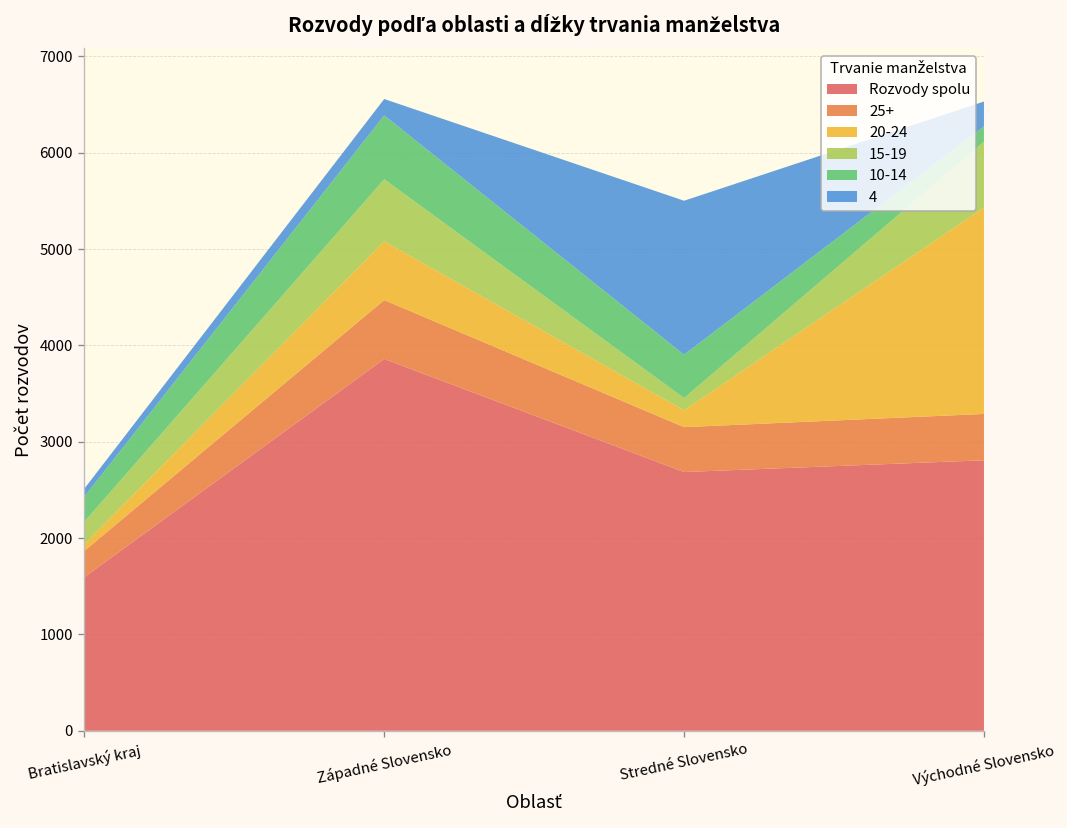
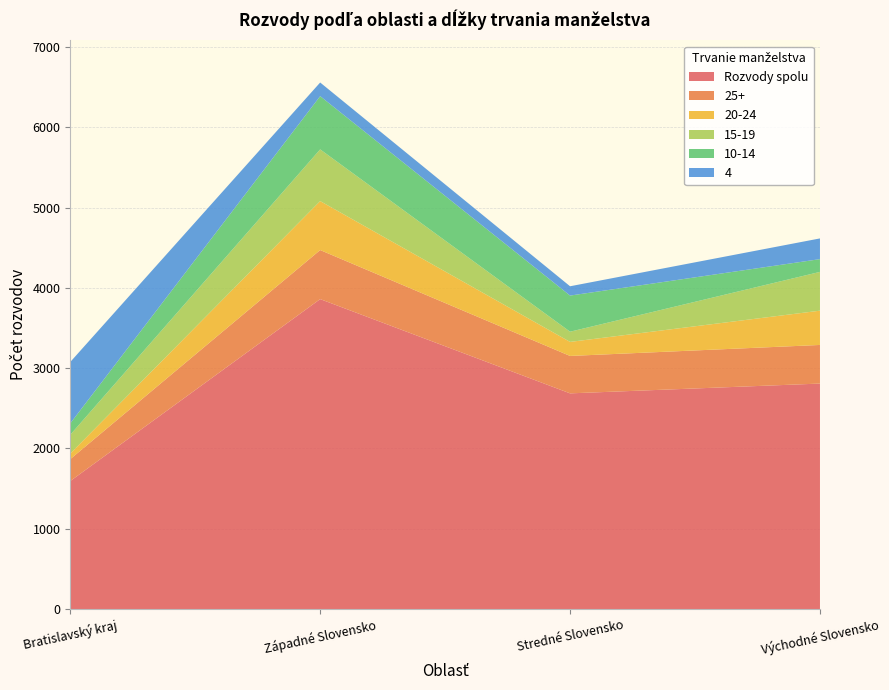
  {
    "20-24": {
      "Bratislavský kraj": 100,
      "Západné Slovensko": 600,
      "Stredné Slovensko": 200,
-     "Východné Slovensko": 2100
+     "Východné Slovensko": 400
    },
    "15-19": {
      "Bratislavský kraj": 200,
      "Západné Slovensko": 600,
      "Stredné Slovensko": 100,
-     "Východné Slovensko": 700
+     "Východné Slovensko": 500
    },
    "10-14": {
-     "Bratislavský kraj": 300,
+     "Bratislavský kraj": 100,
      "Západné Slovensko": 700,
      "Stredné Slovensko": 500,
      "Východné Slovensko": 200
    },
    "4": {
-     "Bratislavský kraj": 100,
+     "Bratislavský kraj": 800,
      "Západné Slovensko": 200,
-     "Stredné Slovensko": 1600,
+     "Stredné Slovensko": 100,
      "Východné Slovensko": 300
    }
  }
